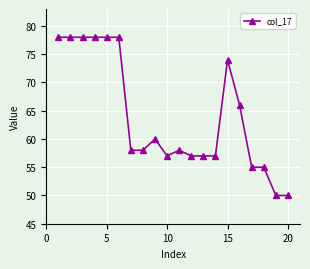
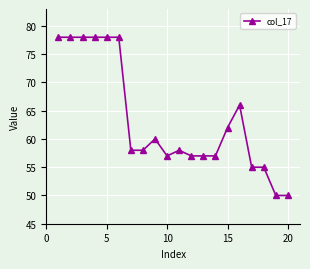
  {
    "5": 78,
    "10": 57,
-   "15": 74,
+   "15": 62,
    "20": 50
  }
